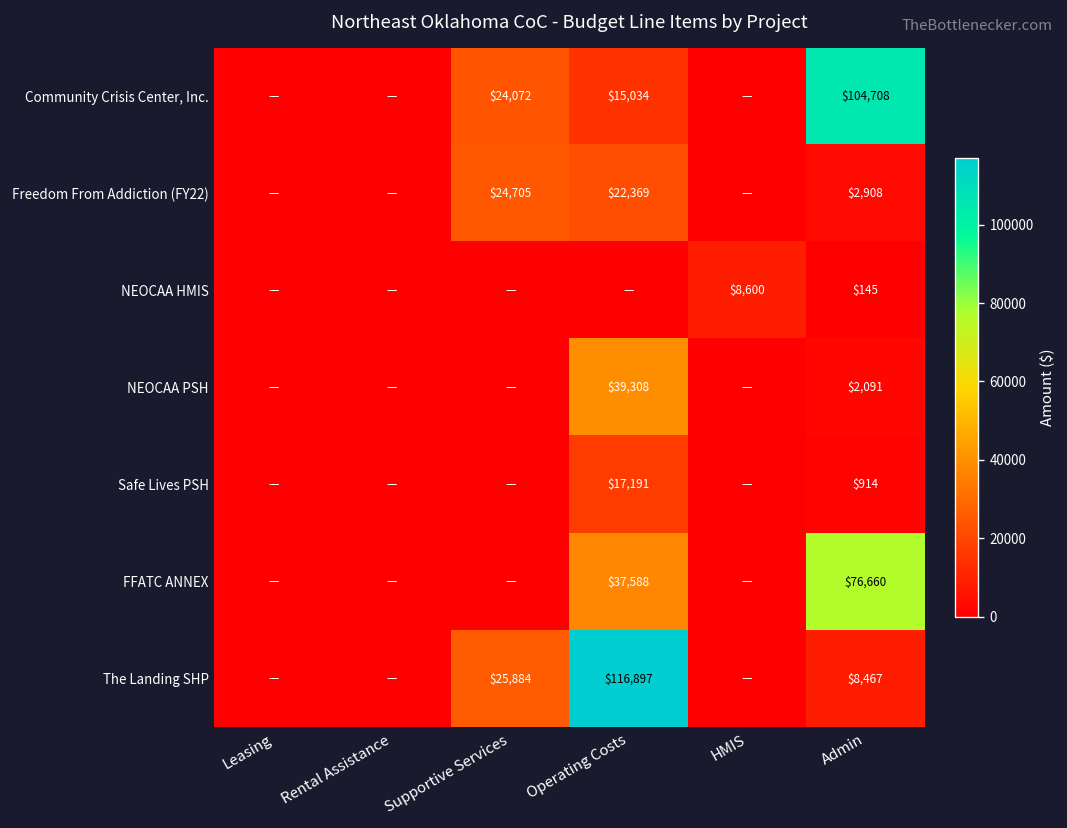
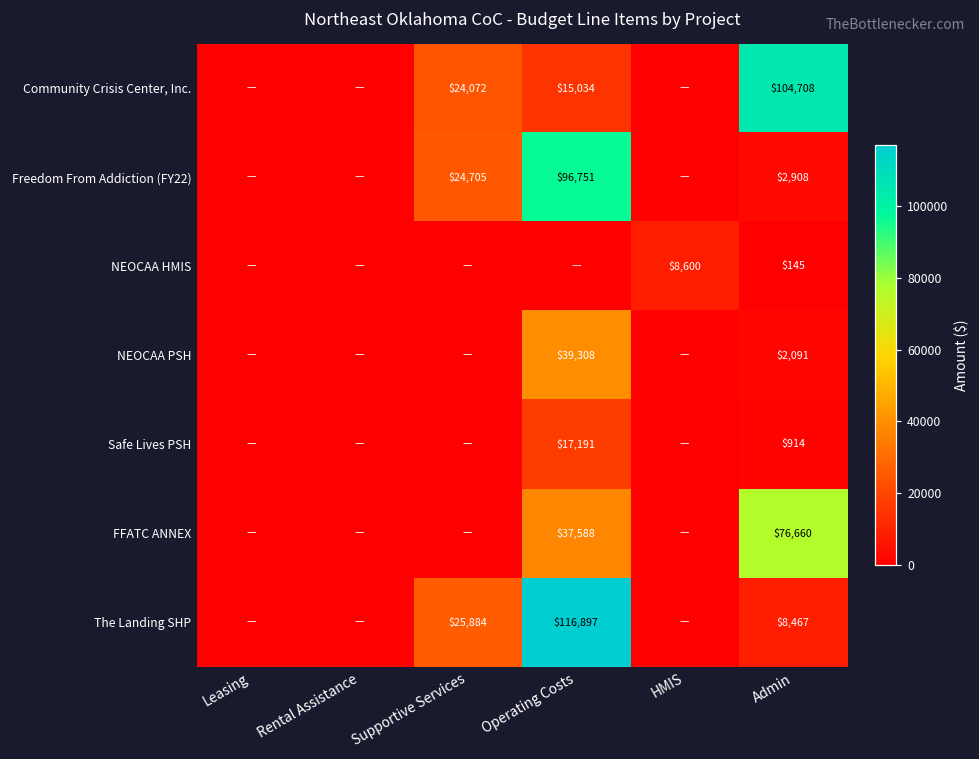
  {
    "Community Crisis Center, Inc.": {
      "Supportive Services": "$24,072",
      "Operating Costs": "$15,034",
      "Admin": "$104,708"
    },
    "Freedom From Addiction (FY22)": {
      "Supportive Services": "$24,705",
-     "Operating Costs": "$22,369",
+     "Operating Costs": "$96,751",
      "Admin": "$2,908"
    },
    "NEOCAA HMIS": {
      "HMIS": "$8,600",
      "Admin": "$145"
    },
    "NEOCAA PSH": {
      "Operating Costs": "$39,308",
      "Admin": "$2,091"
    },
    "Safe Lives PSH": {
      "Operating Costs": "$17,191",
      "Admin": "$914"
    },
    "FFATC ANNEX": {
      "Operating Costs": "$37,588",
      "Admin": "$76,660"
    },
    "The Landing SHP": {
      "Supportive Services": "$25,884",
      "Operating Costs": "$116,897",
      "Admin": "$8,467"
    }
  }
